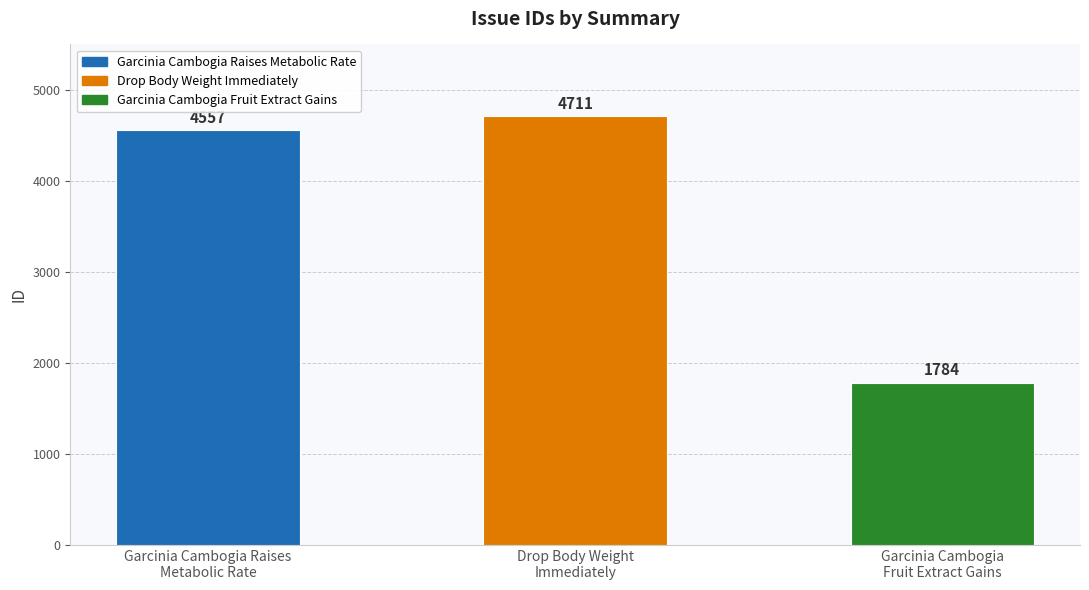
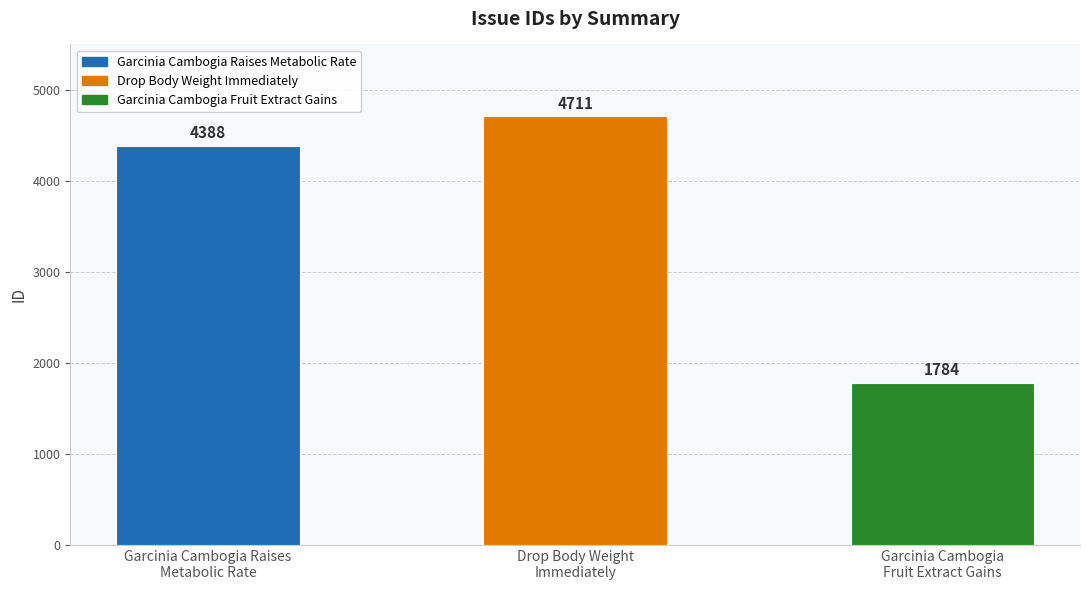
  {
-   "Garcinia Cambogia Raises Metabolic Rate": 4600
+   "Garcinia Cambogia Raises Metabolic Rate": 4400
  }
